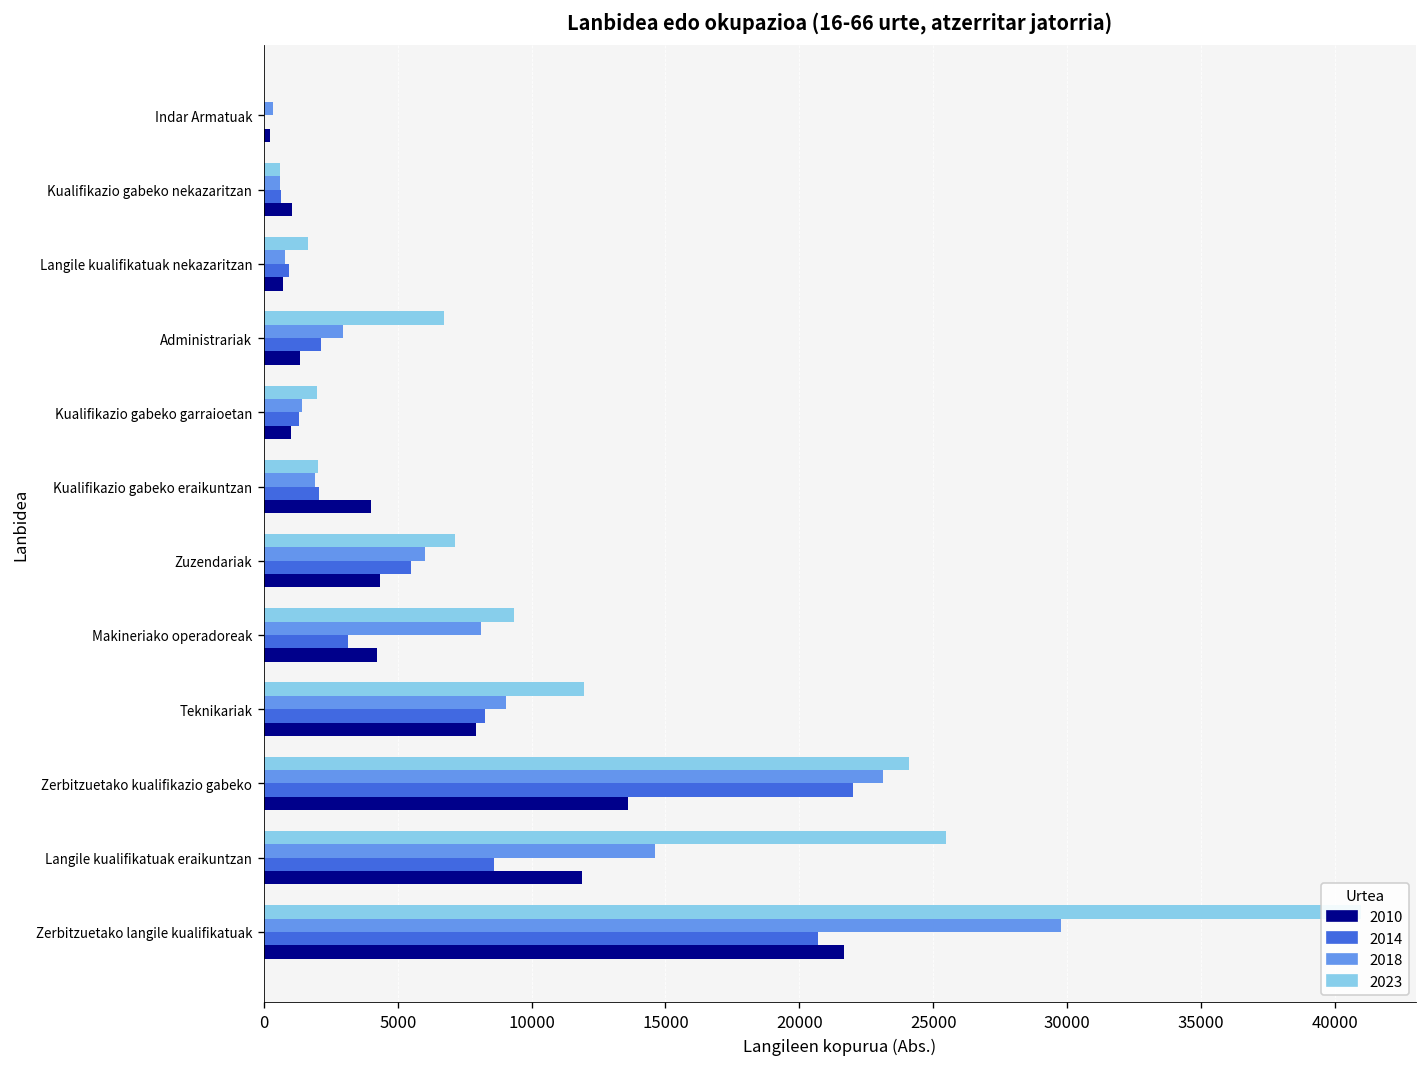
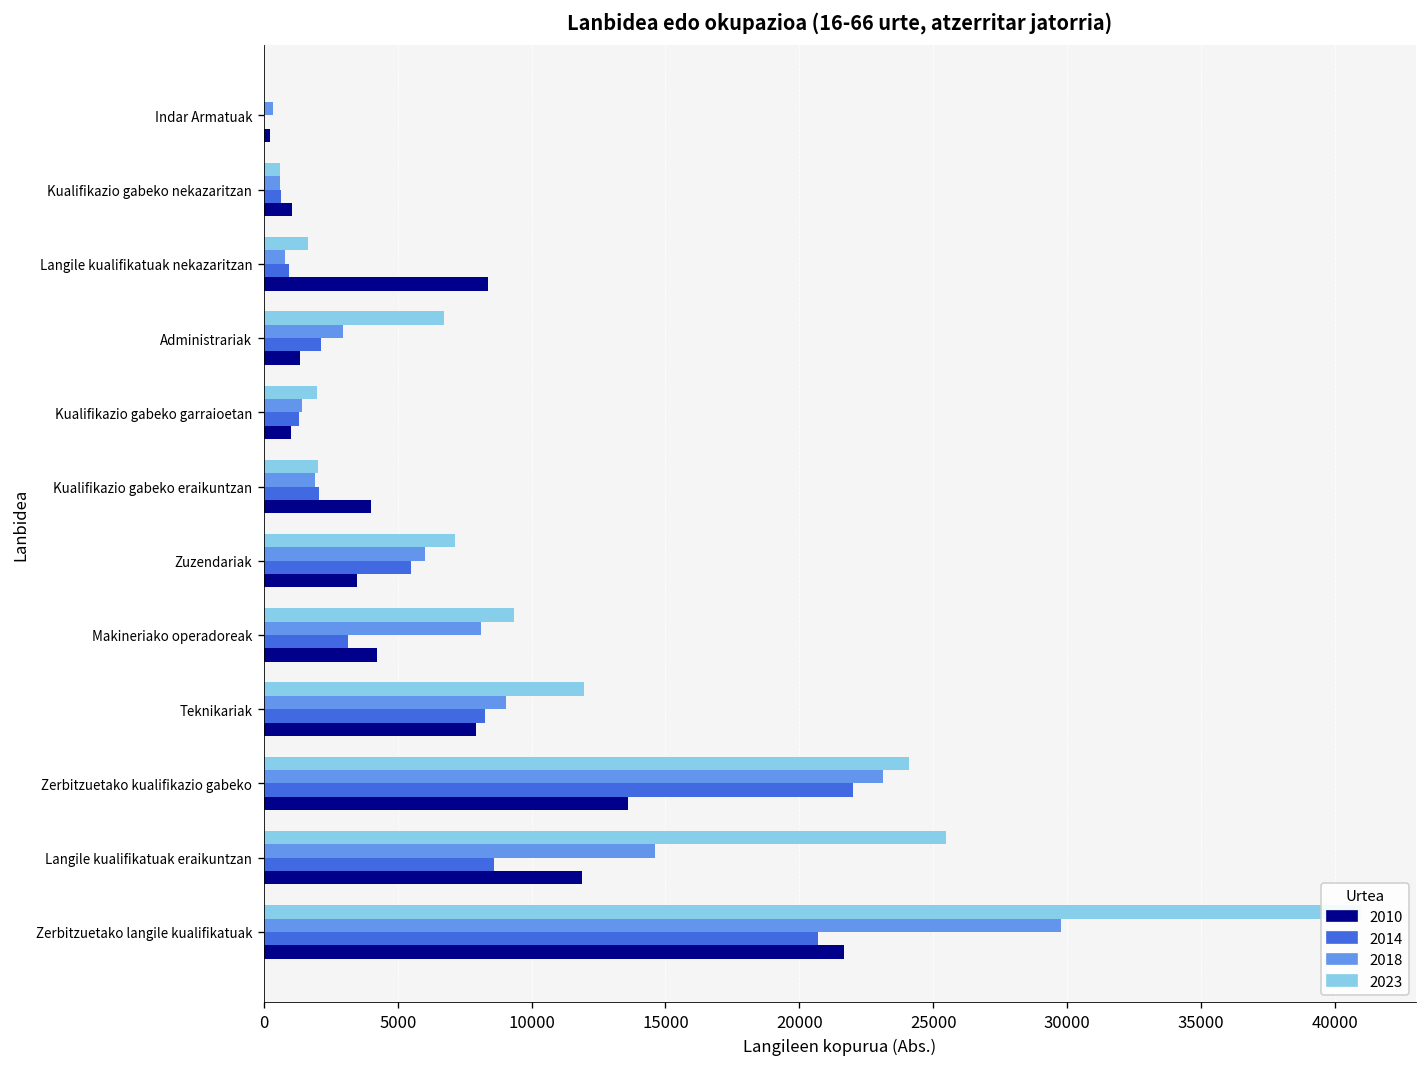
  {
    "2010": {
      "Indar Armatuak": 200,
      "Kualifikazio gabeko nekazaritzan": 1000,
-     "Langile kualifikatuak nekazaritzan": 700,
+     "Langile kualifikatuak nekazaritzan": 8400,
      "Administrariak": 1400,
      "Kualifikazio gabeko garraioetan": 1000,
      "Kualifikazio gabeko eraikuntzan": 4000,
-     "Zuzendariak": 4300,
+     "Zuzendariak": 3500,
      "Makineriako operadoreak": 4200,
      "Teknikariak": 7900,
      "Zerbitzuetako kualifikazio gabeko": 13600,
      "Langile kualifikatuak eraikuntzan": 11900,
      "Zerbitzuetako langile kualifikatuak": 21700
    },
    "2023": {
      "Indar Armatuak": 0,
      "Kualifikazio gabeko nekazaritzan": 600,
      "Langile kualifikatuak nekazaritzan": 1600,
      "Administrariak": 6700,
      "Kualifikazio gabeko garraioetan": 2000,
      "Kualifikazio gabeko eraikuntzan": 2000,
      "Zuzendariak": 7200,
      "Makineriako operadoreak": 9300,
      "Teknikariak": 11900,
      "Zerbitzuetako kualifikazio gabeko": 24100,
      "Langile kualifikatuak eraikuntzan": 25500
    }
  }
